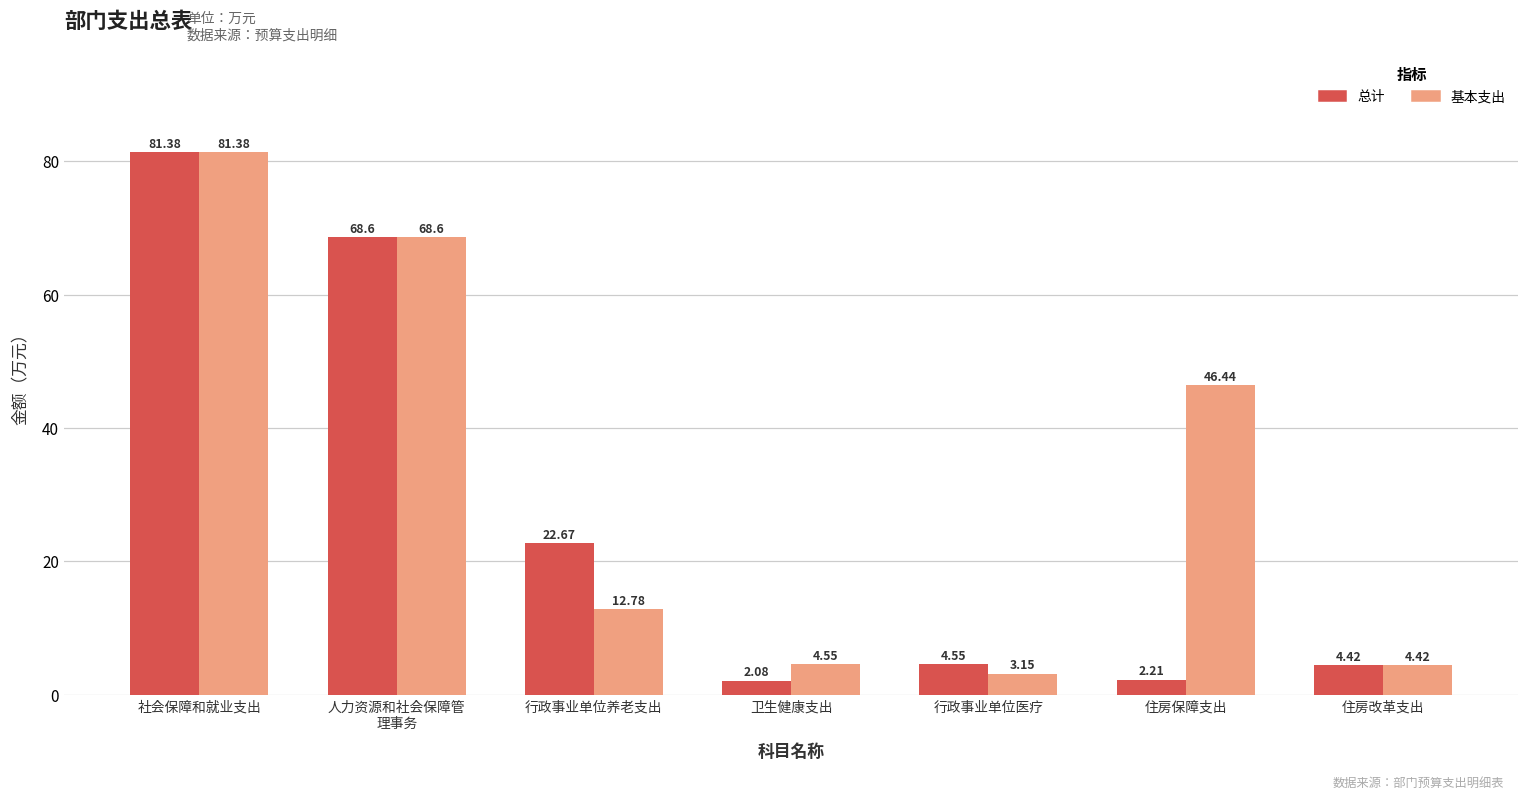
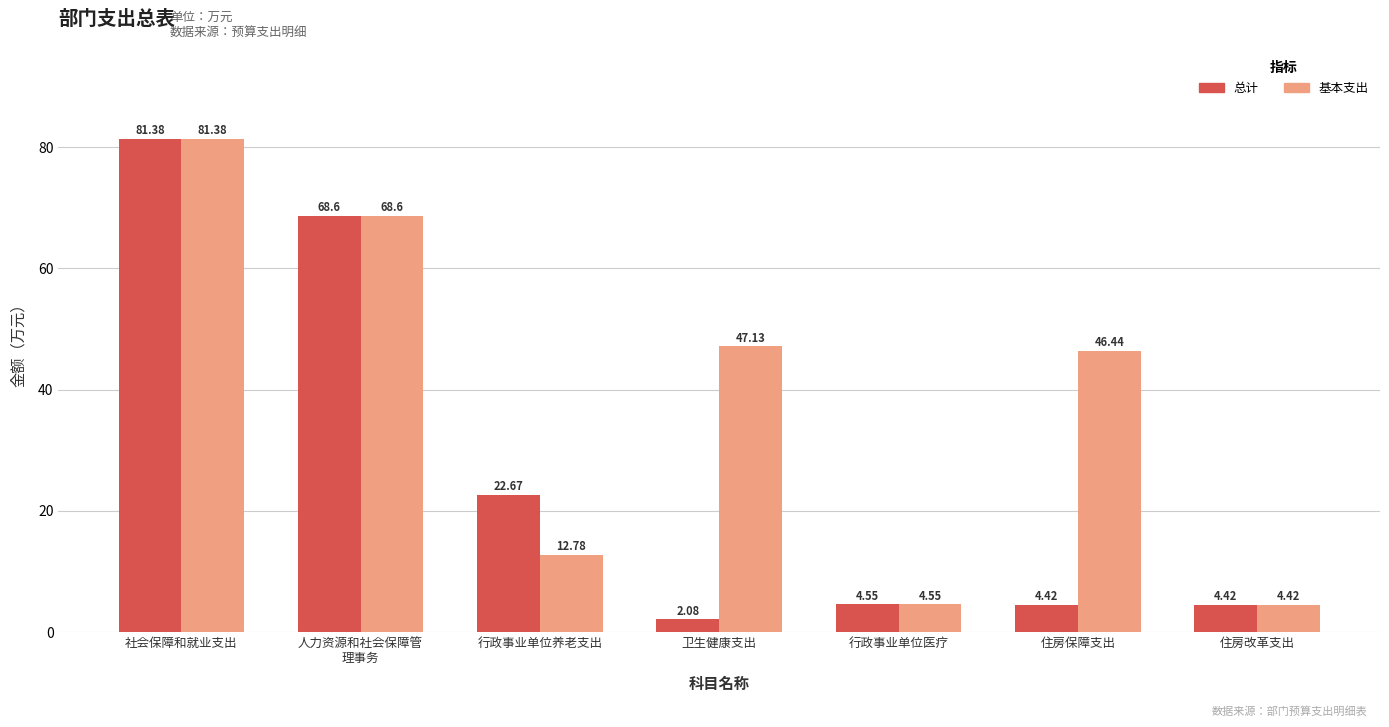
  {
    "总计": {
      "社会保障和就业支出": 81.38,
      "人力资源和社会保障管 理事务": 68.6,
      "行政事业单位养老支出": 22.67,
      "卫生健康支出": 2.08,
      "行政事业单位医疗": 4.55,
-     "住房保障支出": 2.21,
+     "住房保障支出": 4.42,
      "住房改革支出": 4.42
    },
    "基本支出": {
      "社会保障和就业支出": 81.38,
      "人力资源和社会保障管 理事务": 68.6,
      "行政事业单位养老支出": 12.78,
-     "卫生健康支出": 4.55,
-     "行政事业单位医疗": 3.15,
+     "卫生健康支出": 47.13,
+     "行政事业单位医疗": 4.55,
      "住房保障支出": 46.44,
      "住房改革支出": 4.42
    }
  }
